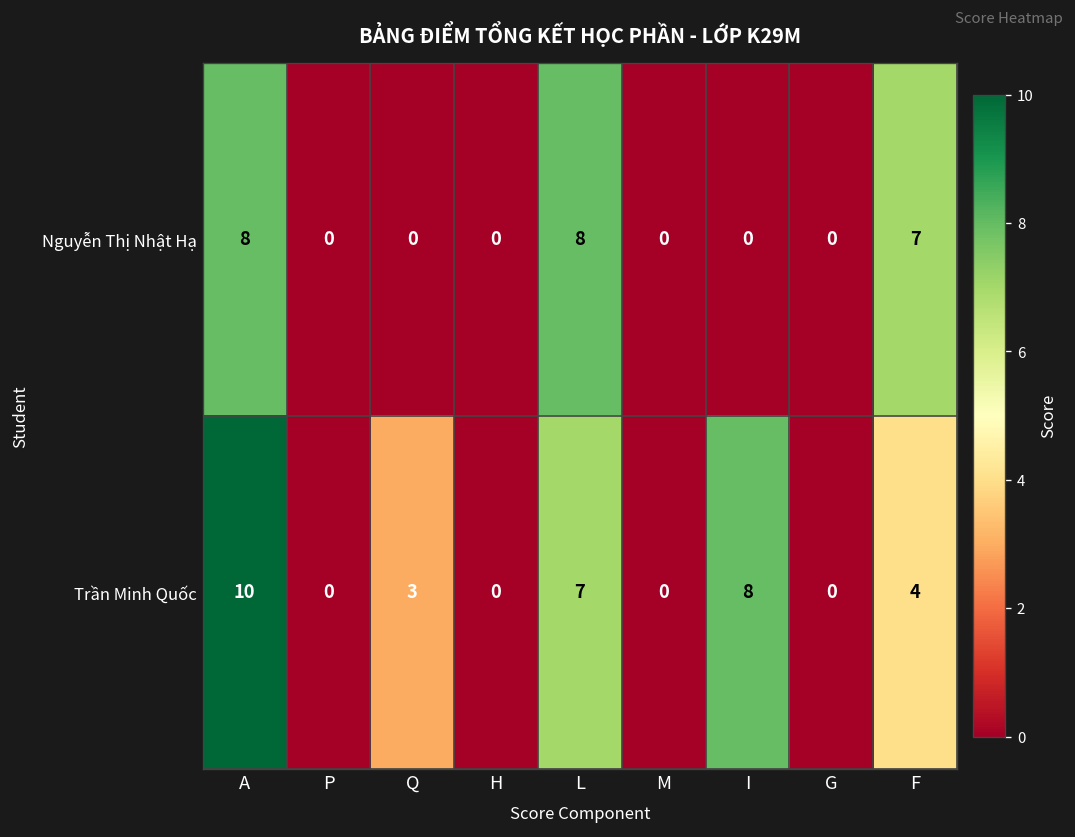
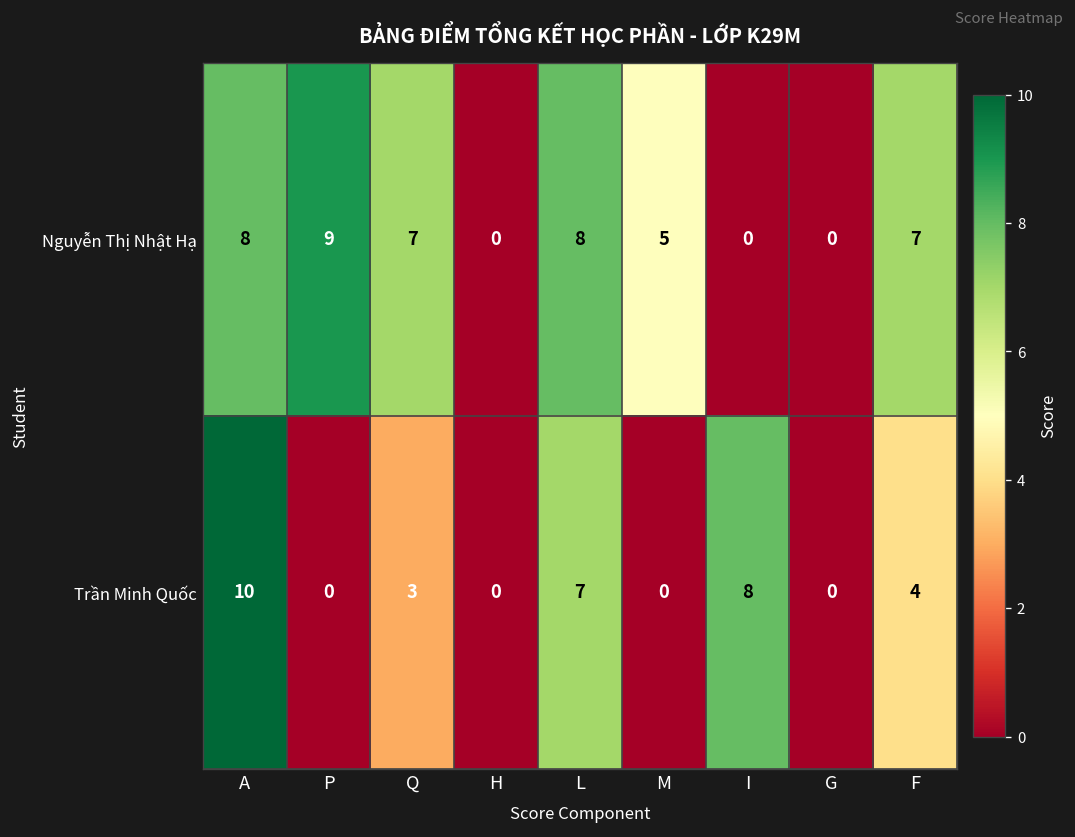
  {
    "Nguyễn Thị Nhật Hạ": {
      "A": 8,
-     "P": 0,
-     "Q": 0,
+     "P": 9,
+     "Q": 7,
      "H": 0,
      "L": 8,
-     "M": 0,
+     "M": 5,
      "I": 0,
      "G": 0,
      "F": 7
    },
    "Trần Minh Quốc": {
      "A": 10,
      "P": 0,
      "Q": 3,
      "H": 0,
      "L": 7,
      "M": 0,
      "I": 8,
      "G": 0,
      "F": 4
    }
  }
